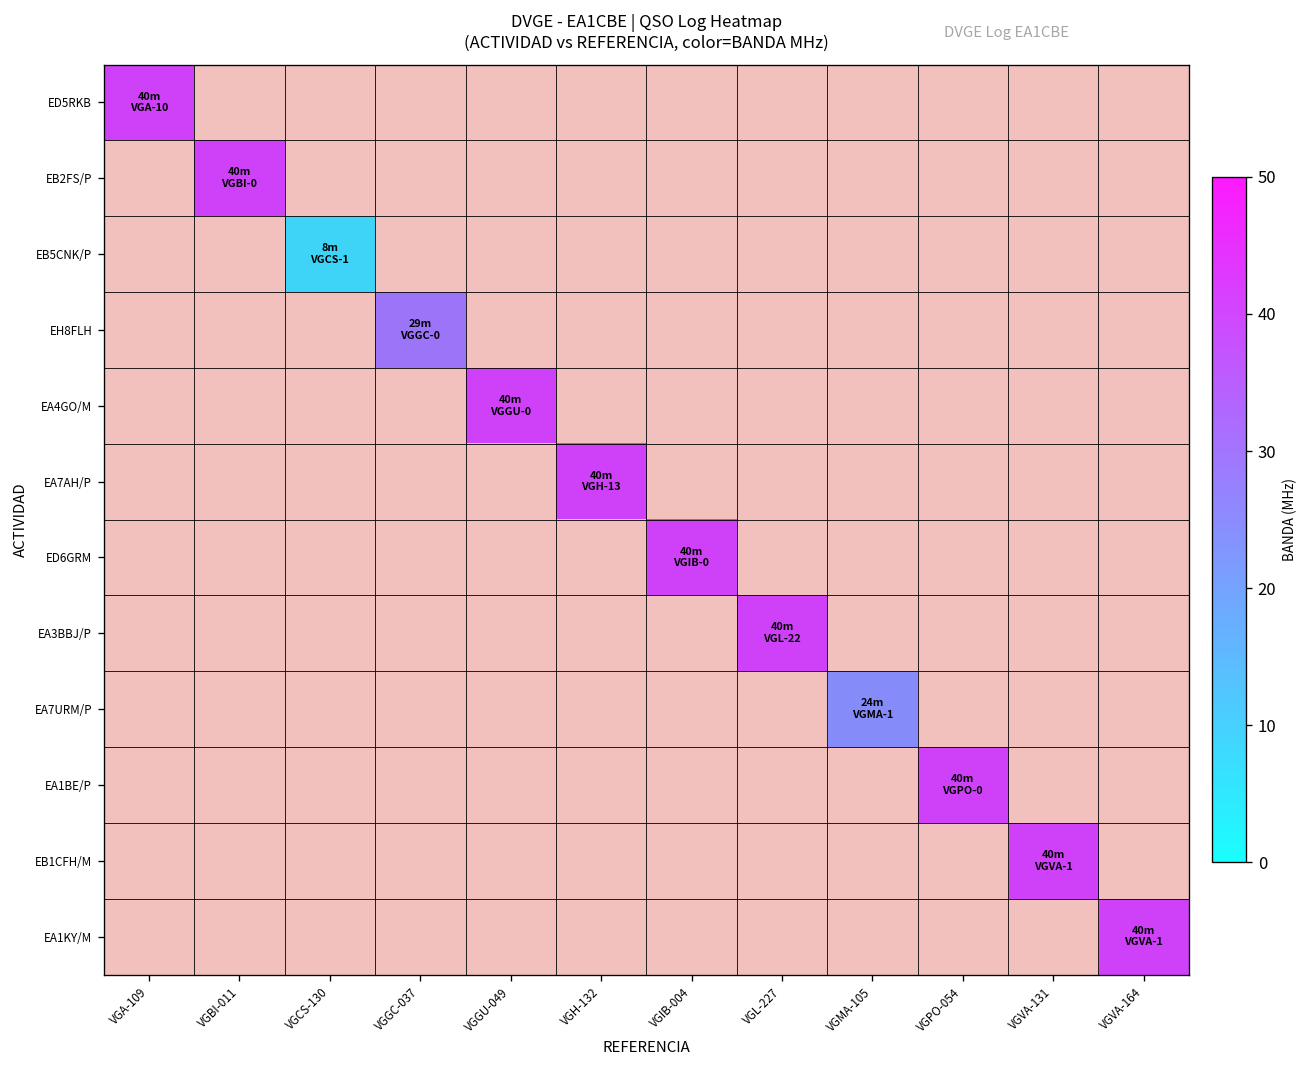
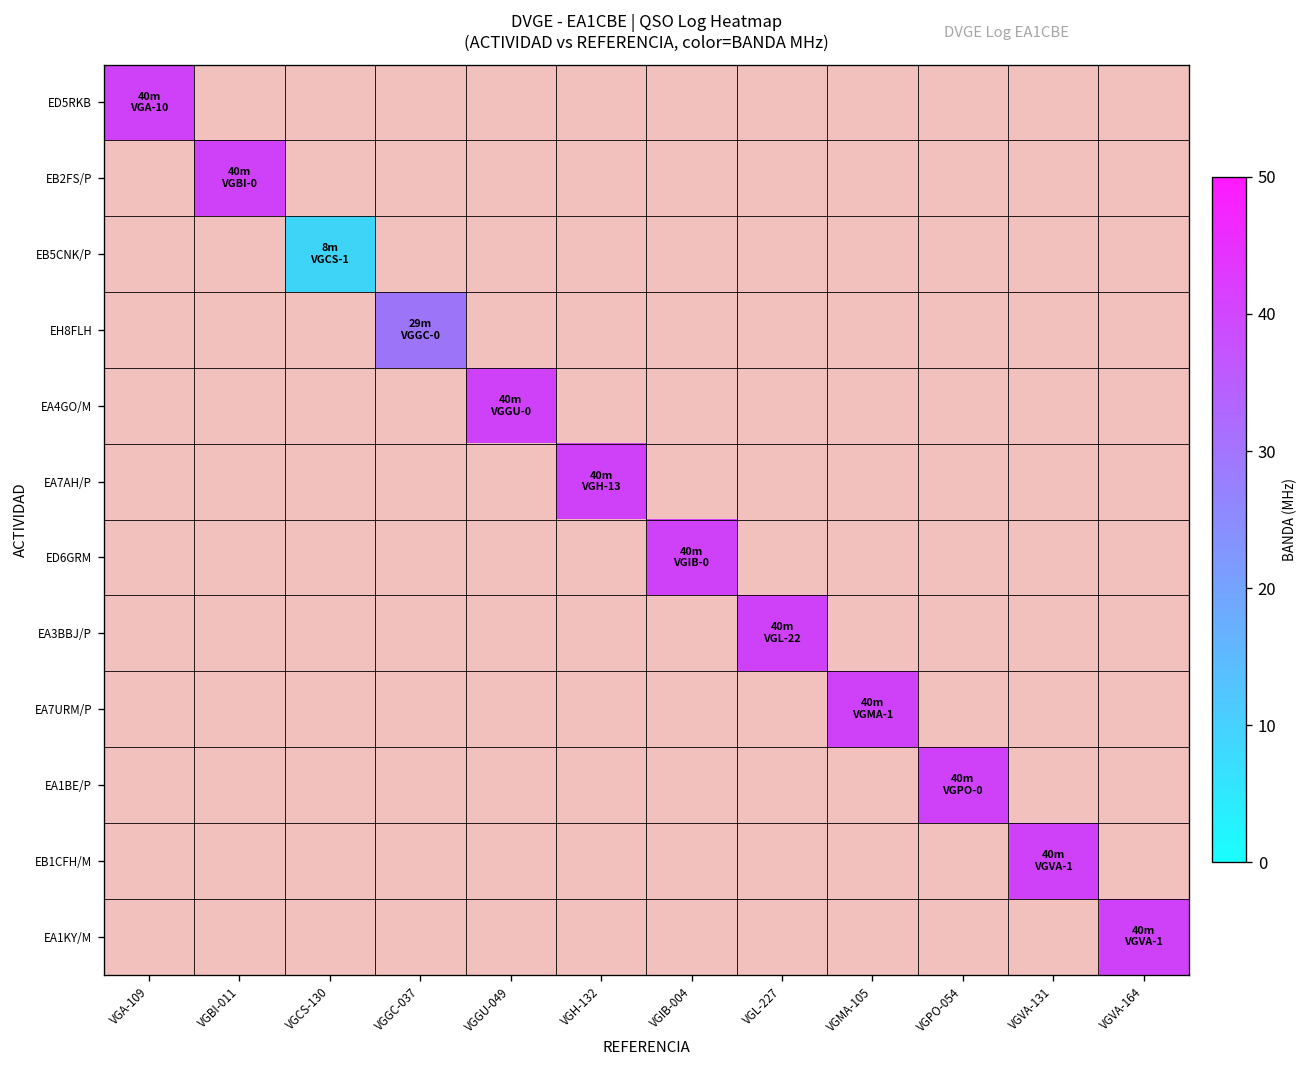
  {
    "ED5RKB": {
      "VGA-109": "40m"
    },
    "EB2FS/P": {
      "VGBI-011": "40m"
    },
    "EB5CNK/P": {
      "VGCS-130": "8m"
    },
    "EH8FLH": {
      "VGGC-037": "29m"
    },
    "EA4GO/M": {
      "VGGU-049": "40m"
    },
    "EA7AH/P": {
      "VGH-132": "40m"
    },
    "ED6GRM": {
      "VGIB-004": "40m"
    },
    "EA3BBJ/P": {
      "VGL-227": "40m"
    },
    "EA7URM/P": {
-     "VGMA-105": "24m"
+     "VGMA-105": "40m"
    },
    "EA1BE/P": {
      "VGPO-054": "40m"
    },
    "EB1CFH/M": {
      "VGVA-131": "40m"
    },
    "EA1KY/M": {
      "VGVA-164": "40m"
    }
  }
